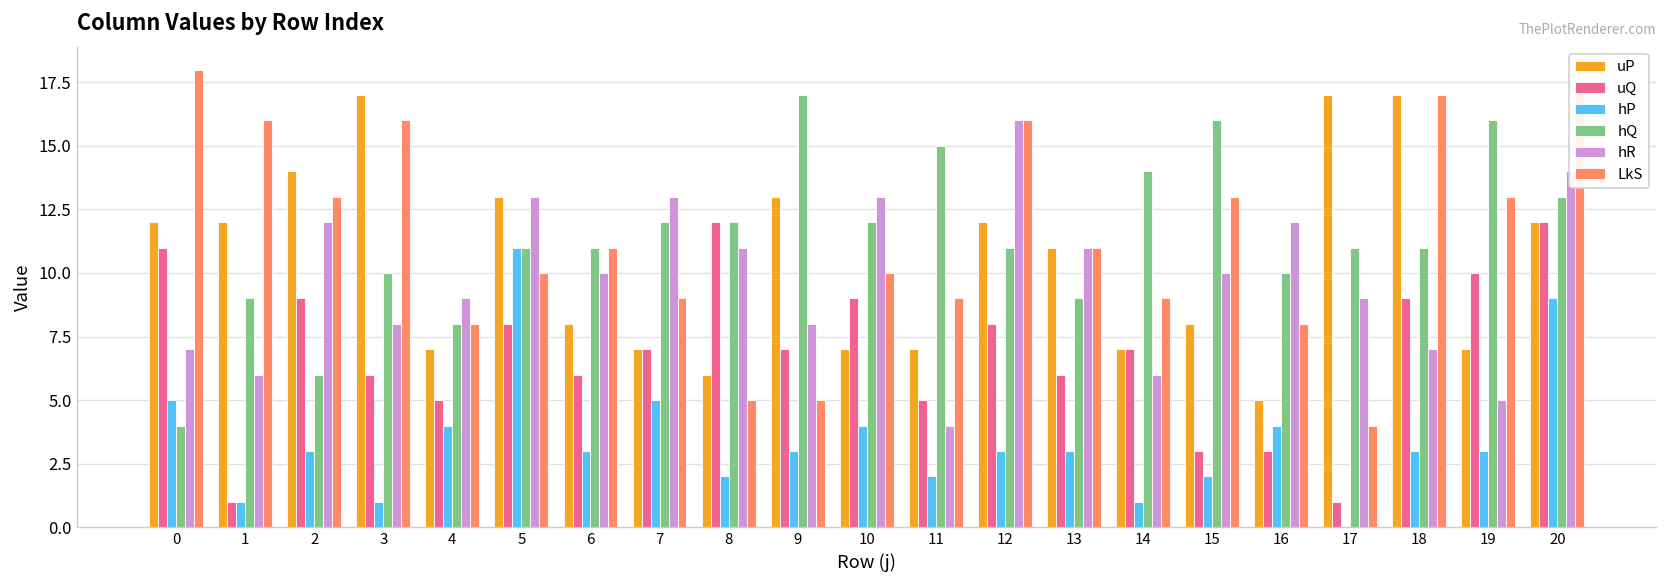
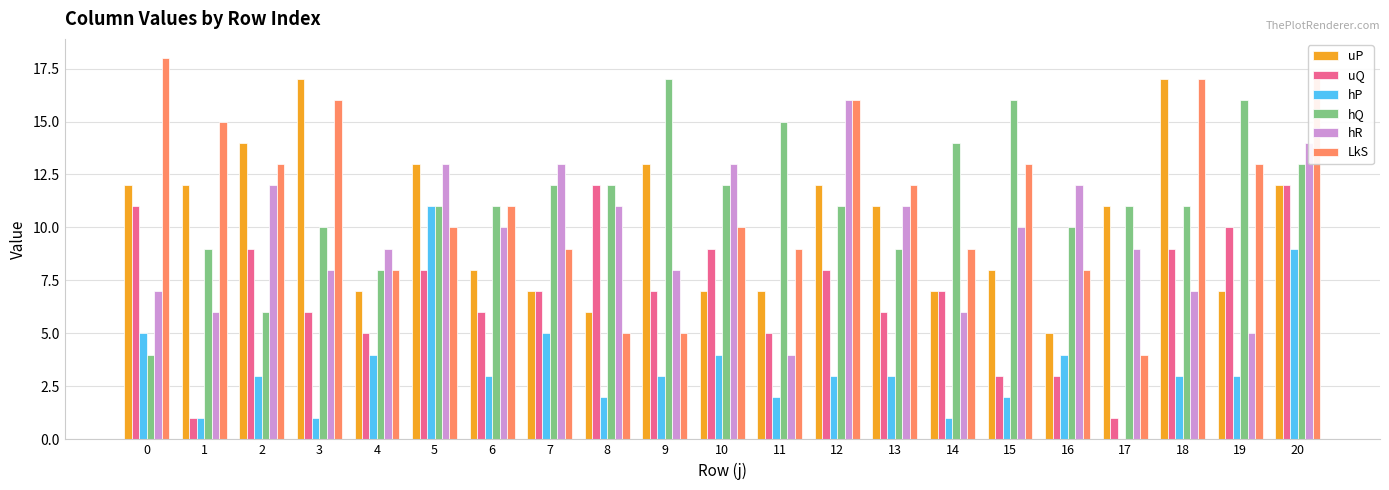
  {
    "uP": {
      "0": 12,
      "1": 12,
      "2": 14,
      "3": 17,
      "4": 7,
      "5": 13,
      "6": 8,
      "7": 7,
      "8": 6,
      "9": 13,
      "10": 7,
      "11": 7,
      "12": 12,
      "13": 11,
      "14": 7,
      "15": 8,
      "16": 5,
-     "17": 17,
+     "17": 11,
      "18": 17,
      "19": 7,
      "20": 12
    },
    "uQ": {
      "0": 11,
      "1": 1,
      "2": 9,
      "3": 6,
      "4": 5,
      "5": 8,
      "6": 6,
      "7": 7,
      "8": 12,
      "9": 7,
      "10": 9,
      "11": 5,
      "12": 8,
      "13": 6,
      "14": 7,
      "15": 3,
      "16": 3,
      "17": 1,
      "18": 9,
      "19": 10,
      "20": 12
    },
    "hP": {
      "0": 5,
      "1": 1,
      "2": 3,
      "3": 1,
      "4": 4,
      "5": 11,
      "6": 3,
      "7": 5,
      "8": 2,
      "9": 3,
      "10": 4,
      "11": 2,
      "12": 3,
      "13": 3,
      "14": 1,
      "15": 2,
      "16": 4,
      "17": 0,
      "18": 3,
      "19": 3,
      "20": 9
    },
    "hQ": {
      "0": 4,
      "1": 9,
      "2": 6,
      "3": 10,
      "4": 8,
      "5": 11,
      "6": 11,
      "7": 12,
      "8": 12,
      "9": 17,
      "10": 12,
      "11": 15,
      "12": 11,
      "13": 9,
      "14": 14,
      "15": 16,
      "16": 10,
      "17": 11,
      "18": 11,
      "19": 16,
      "20": 13
    },
    "hR": {
      "0": 7,
      "1": 6,
      "2": 12,
      "3": 8,
      "4": 9,
      "5": 13,
      "6": 10,
      "7": 13,
      "8": 11,
      "9": 8,
      "10": 13,
      "11": 4,
      "12": 16,
      "13": 11,
      "14": 6,
      "15": 10,
      "16": 12,
      "17": 9,
      "18": 7,
      "19": 5
    },
    "LkS": {
      "0": 18,
-     "1": 16,
+     "1": 15,
      "2": 13,
      "3": 16,
      "4": 8,
      "5": 10,
      "6": 11,
      "7": 9,
      "8": 5,
      "9": 5,
      "10": 10,
      "11": 9,
      "12": 16,
-     "13": 11,
+     "13": 12,
      "14": 9,
      "15": 13,
      "16": 8,
      "17": 4,
      "18": 17,
      "19": 13
    }
  }
